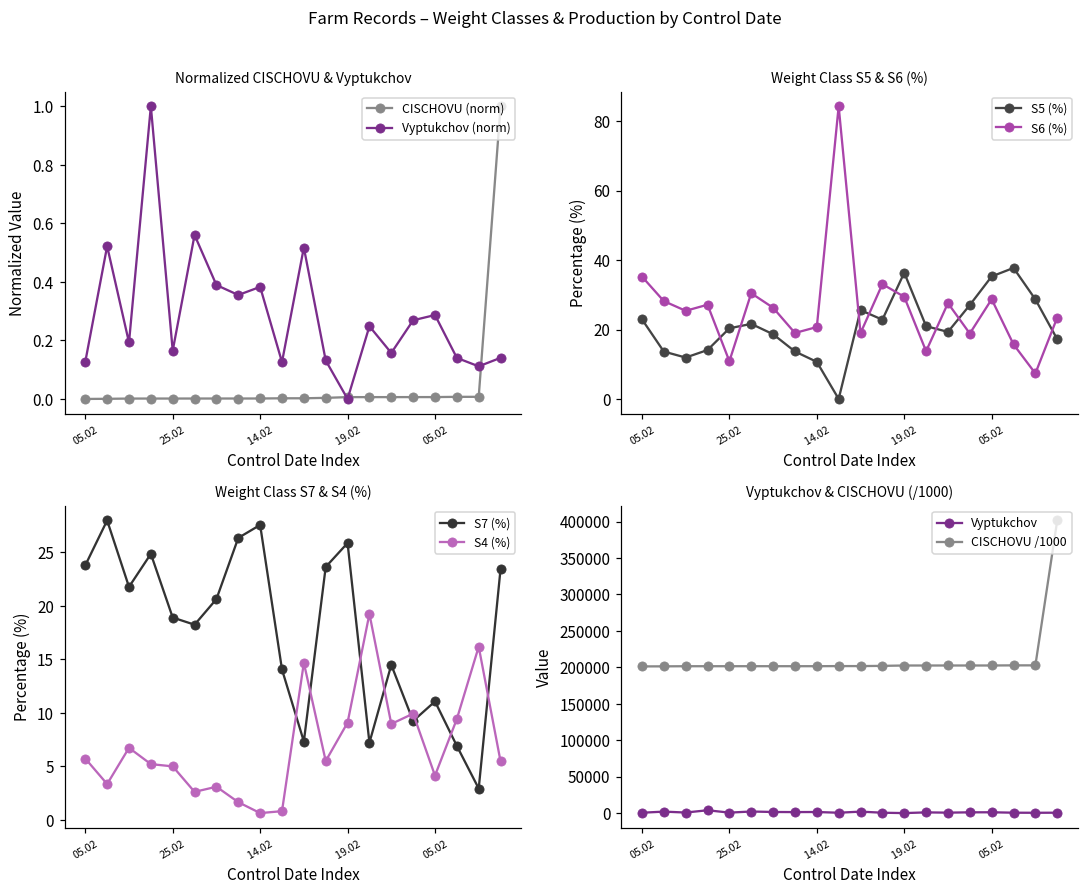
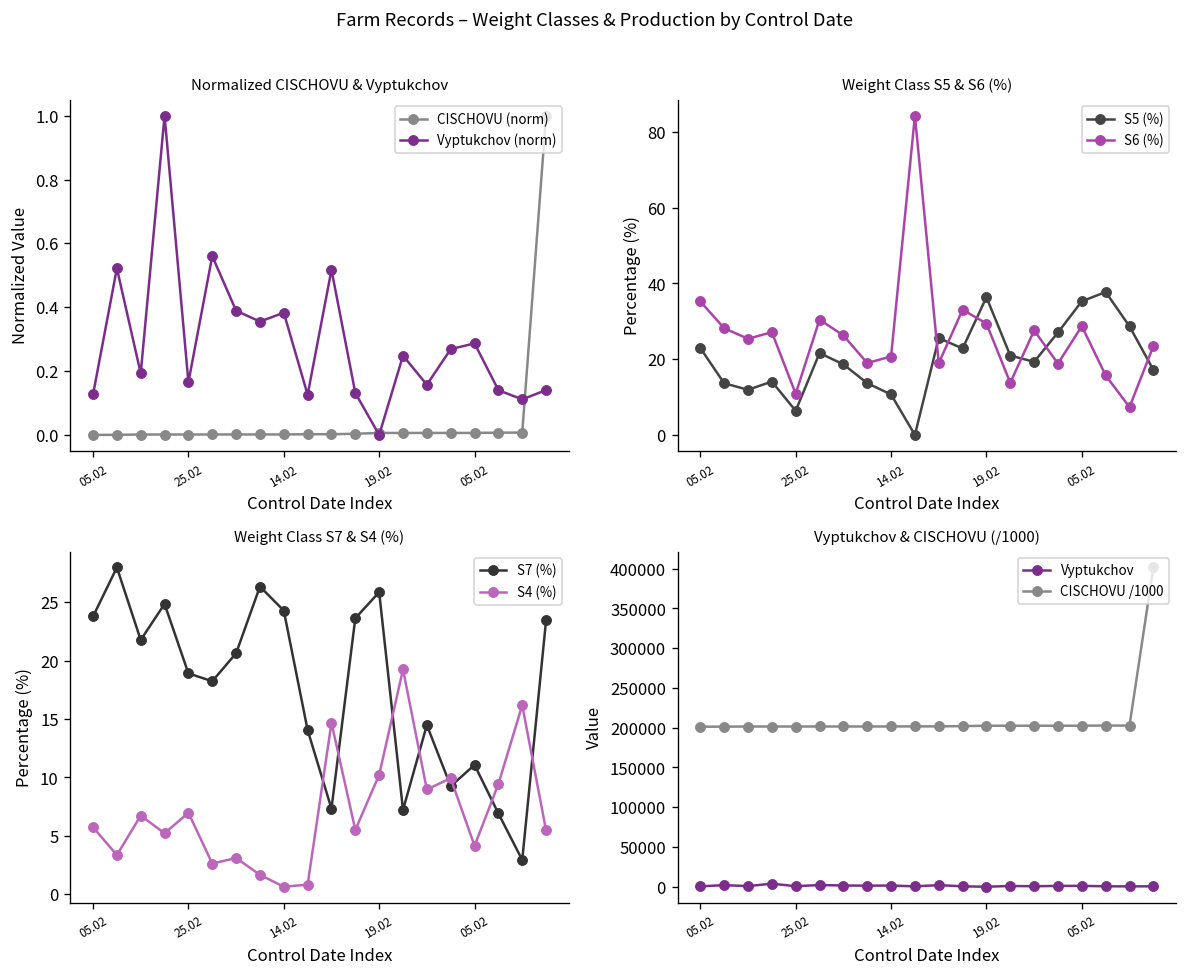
  {
    "Normalized CISCHOVU & Vyptukchov": {
      "CISCHOVU (norm)": {
        "25.02": 0.00,
        "14.02": 0.00
      },
      "Vyptukchov (norm)": {
        "25.02": 0.16,
        "14.02": 0.38
      }
    },
    "Weight Class S5 & S6 (%)": {
      "S5 (%)": {
-       "25.02": 20,
+       "25.02": 6,
        "14.02": 11,
        "19.02": 36
      },
      "S6 (%)": {
        "25.02": 11,
        "14.02": 21,
        "19.02": 29
      }
    },
    "Weight Class S7 & S4 (%)": {
      "S7 (%)": {
        "25.02": 19,
-       "14.02": 28,
+       "14.02": 24,
        "19.02": 26
      },
      "S4 (%)": {
-       "25.02": 5,
+       "25.02": 7,
        "14.02": 1,
-       "19.02": 9
+       "19.02": 10
      }
    },
    "Vyptukchov & CISCHOVU (/1000)": {
      "Vyptukchov": {
        "25.02": 0,
        "14.02": 0,
        "19.02": 0
      },
      "CISCHOVU /1000": {
        "25.02": 200000,
        "14.02": 200000,
        "19.02": 200000
      }
    }
  }
